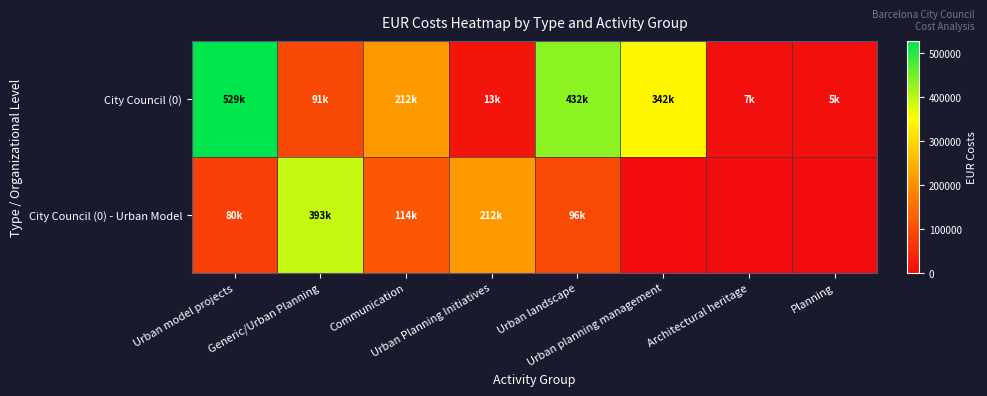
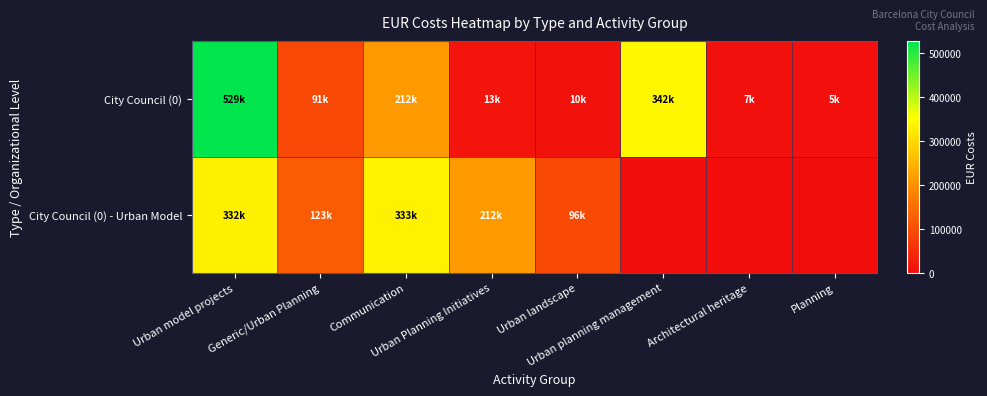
  {
    "City Council (0)": {
      "Urban model projects": "529k",
      "Generic/Urban Planning": "91k",
      "Communication": "212k",
      "Urban Planning Initiatives": "13k",
-     "Urban landscape": "432k",
+     "Urban landscape": "10k",
      "Urban planning management": "342k",
      "Architectural heritage": "7k",
      "Planning": "5k"
    },
    "City Council (0) - Urban Model": {
-     "Urban model projects": "80k",
-     "Generic/Urban Planning": "393k",
-     "Communication": "114k",
+     "Urban model projects": "332k",
+     "Generic/Urban Planning": "123k",
+     "Communication": "333k",
      "Urban Planning Initiatives": "212k",
      "Urban landscape": "96k"
    }
  }
